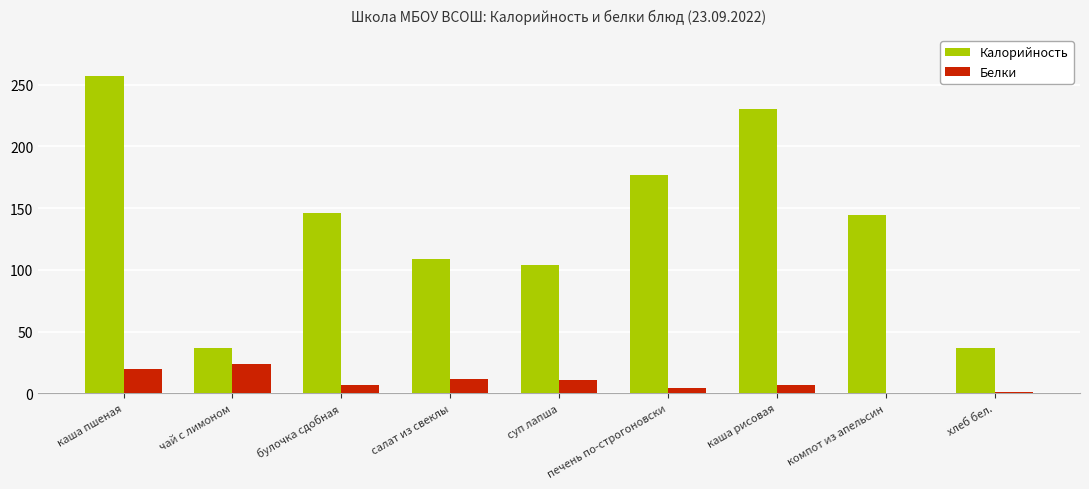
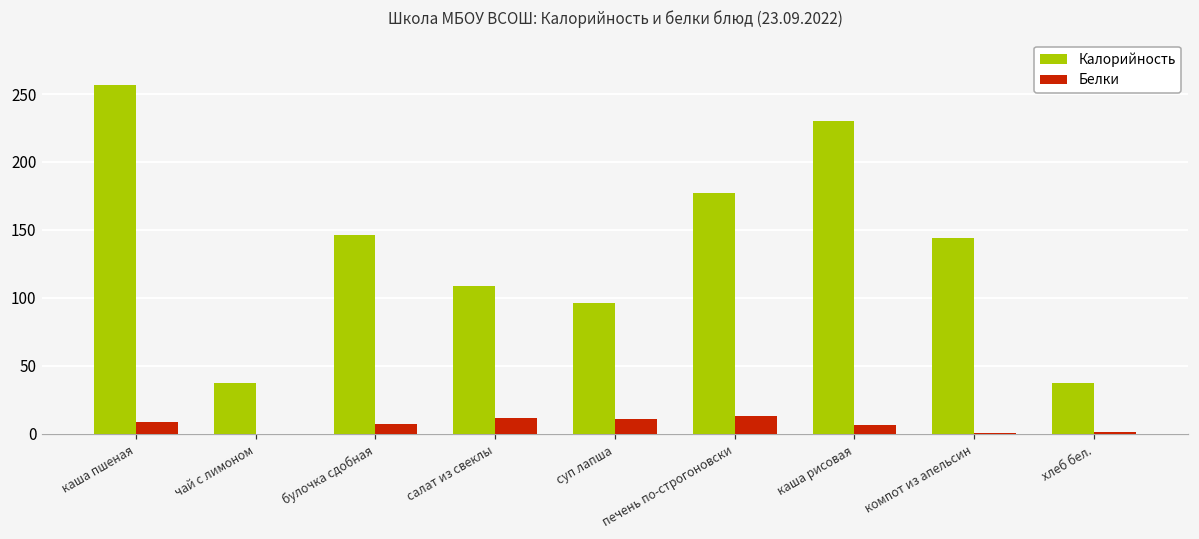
  {
    "Калорийность": {
      "каша пшеная": 257,
      "чай с лимоном": 37,
      "булочка сдобная": 146,
      "салат из свеклы": 109,
-     "суп лапша": 104,
+     "суп лапша": 96,
      "печень по-строгоновски": 177,
      "каша рисовая": 230,
      "компот из апельсин": 144,
      "хлеб бел.": 37
    },
    "Белки": {
-     "каша пшеная": 20,
-     "чай с лимоном": 24,
+     "каша пшеная": 9,
+     "чай с лимоном": 0,
      "булочка сдобная": 7,
      "салат из свеклы": 12,
      "суп лапша": 11,
-     "печень по-строгоновски": 4,
+     "печень по-строгоновски": 13,
      "каша рисовая": 7
    }
  }
